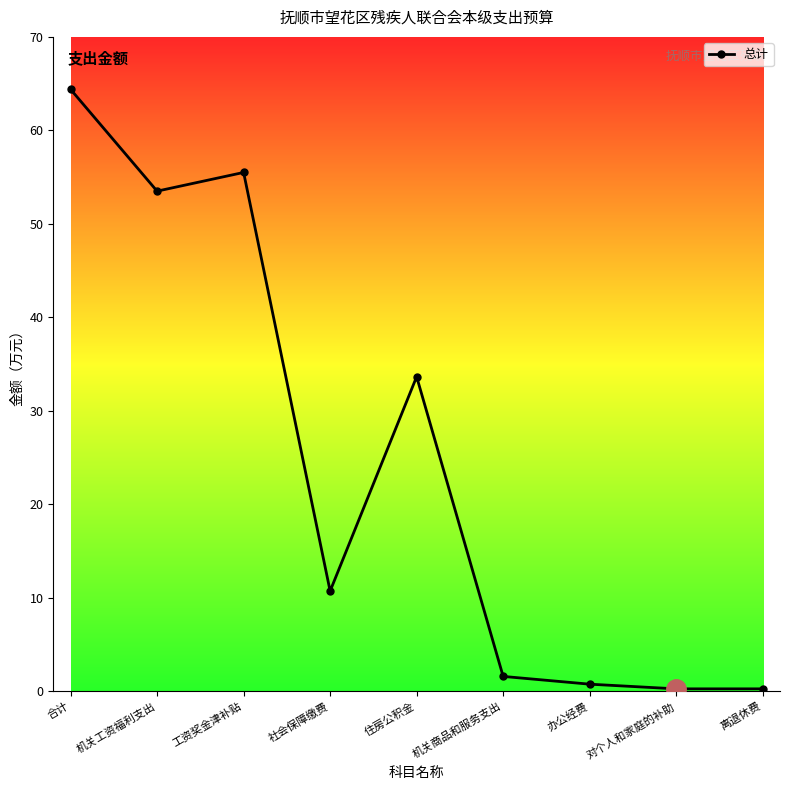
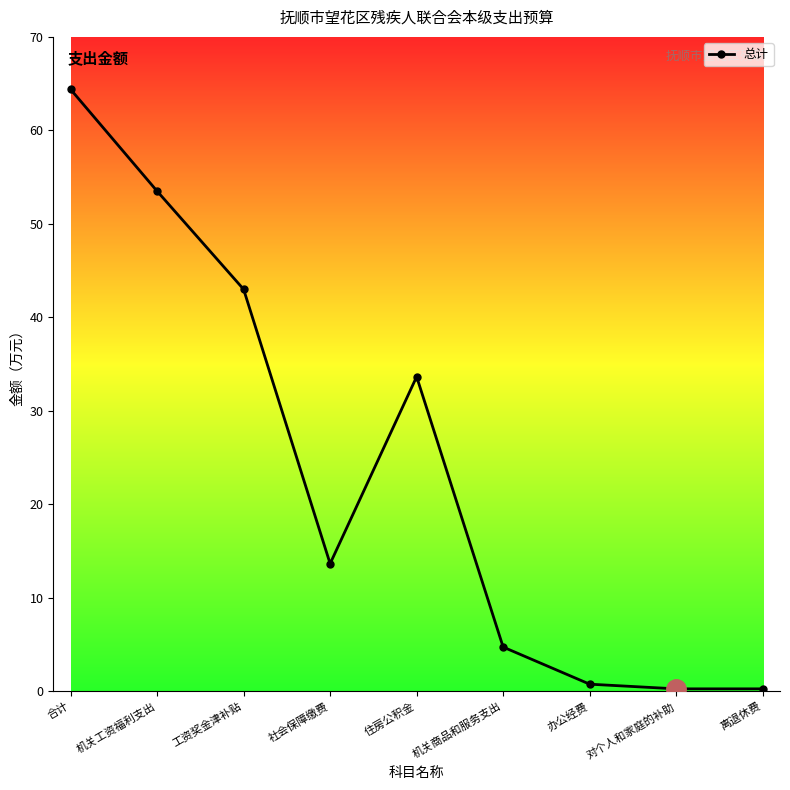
  {
    "总计": {
      "合计": 64,
      "机关工资福利支出": 54,
-     "工资奖金津补贴": 56,
-     "社会保障缴费": 11,
+     "工资奖金津补贴": 43,
+     "社会保障缴费": 14,
      "住房公积金": 34,
-     "机关商品和服务支出": 2,
+     "机关商品和服务支出": 5,
      "办公经费": 1,
      "离退休费": 0
    }
  }
